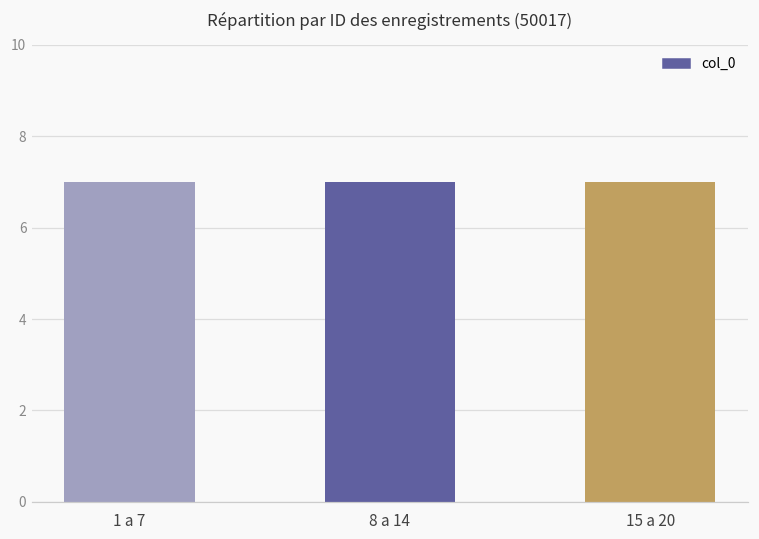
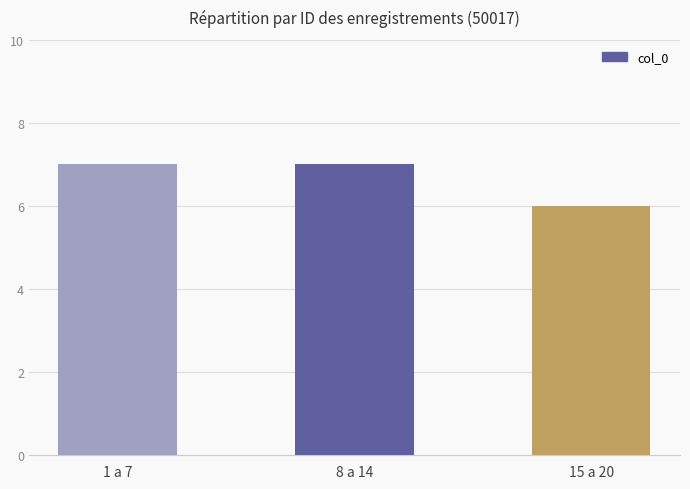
  {
    "1 a 7": 7,
    "8 a 14": 7,
-   "15 a 20": 7
+   "15 a 20": 6
  }
